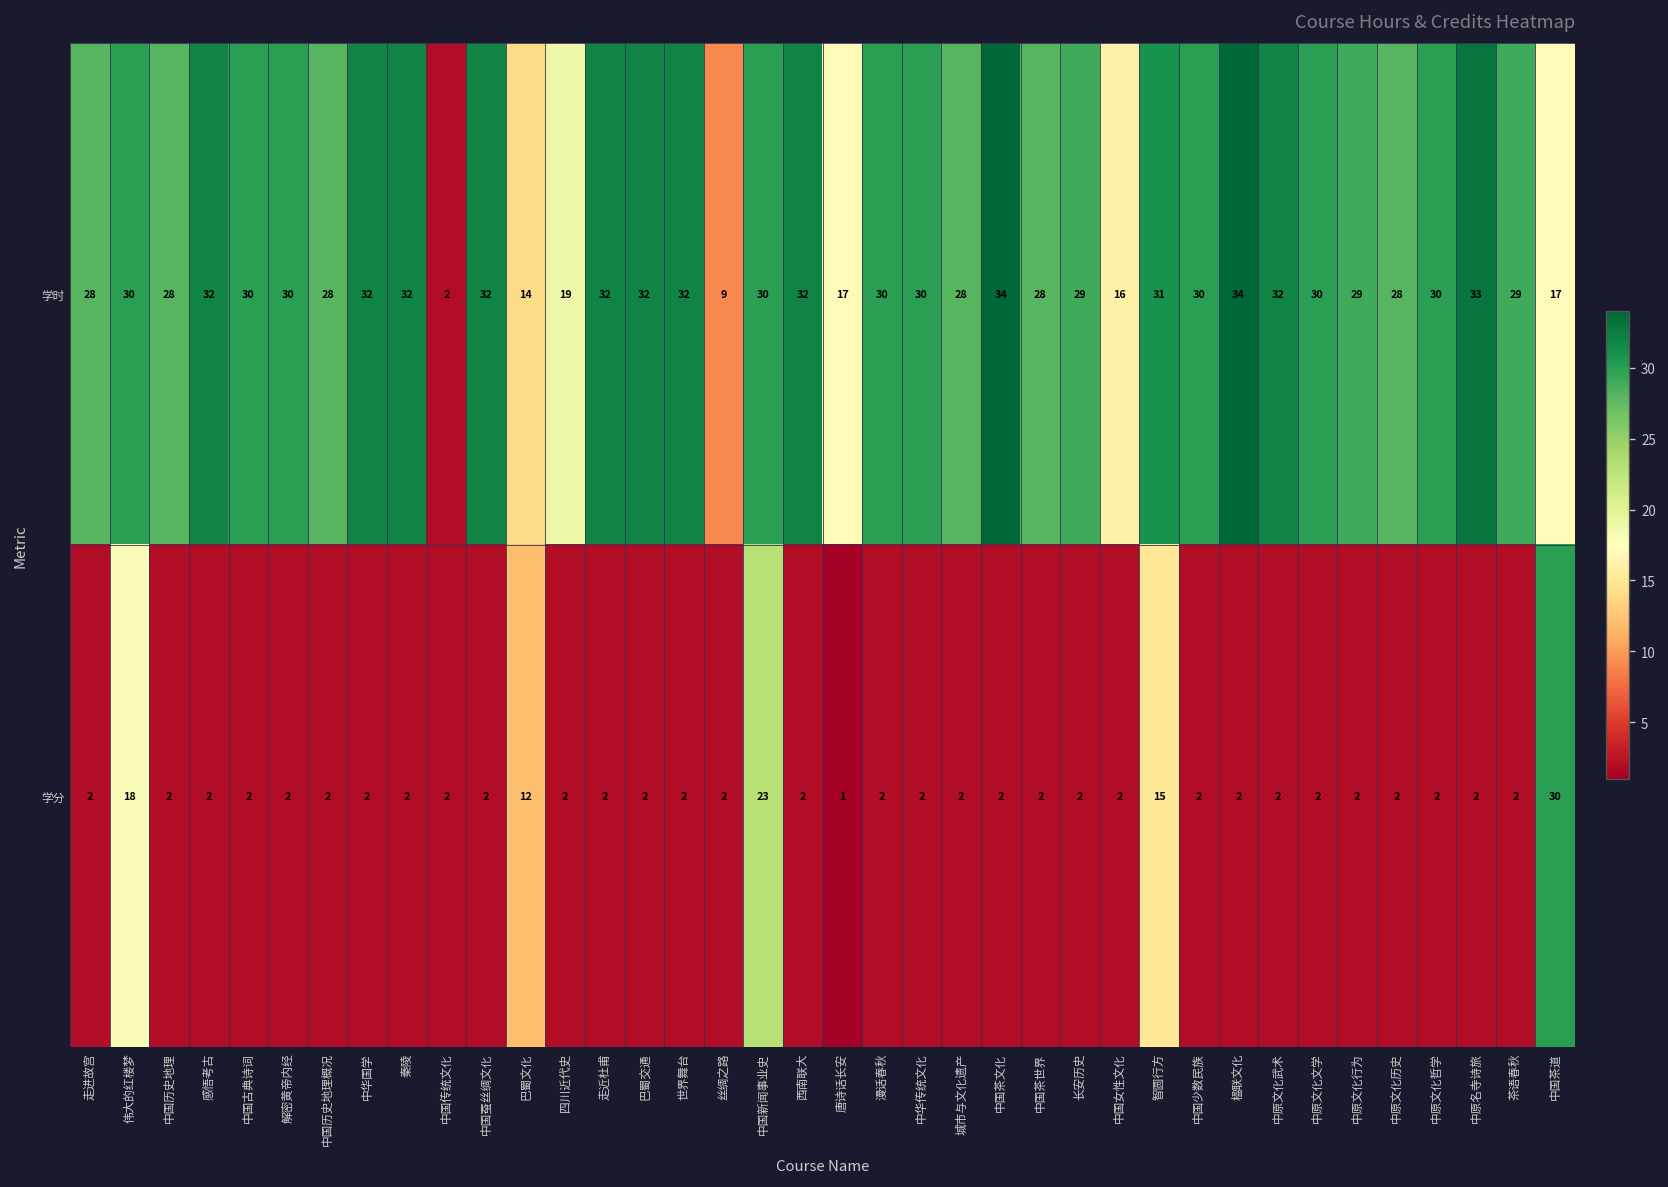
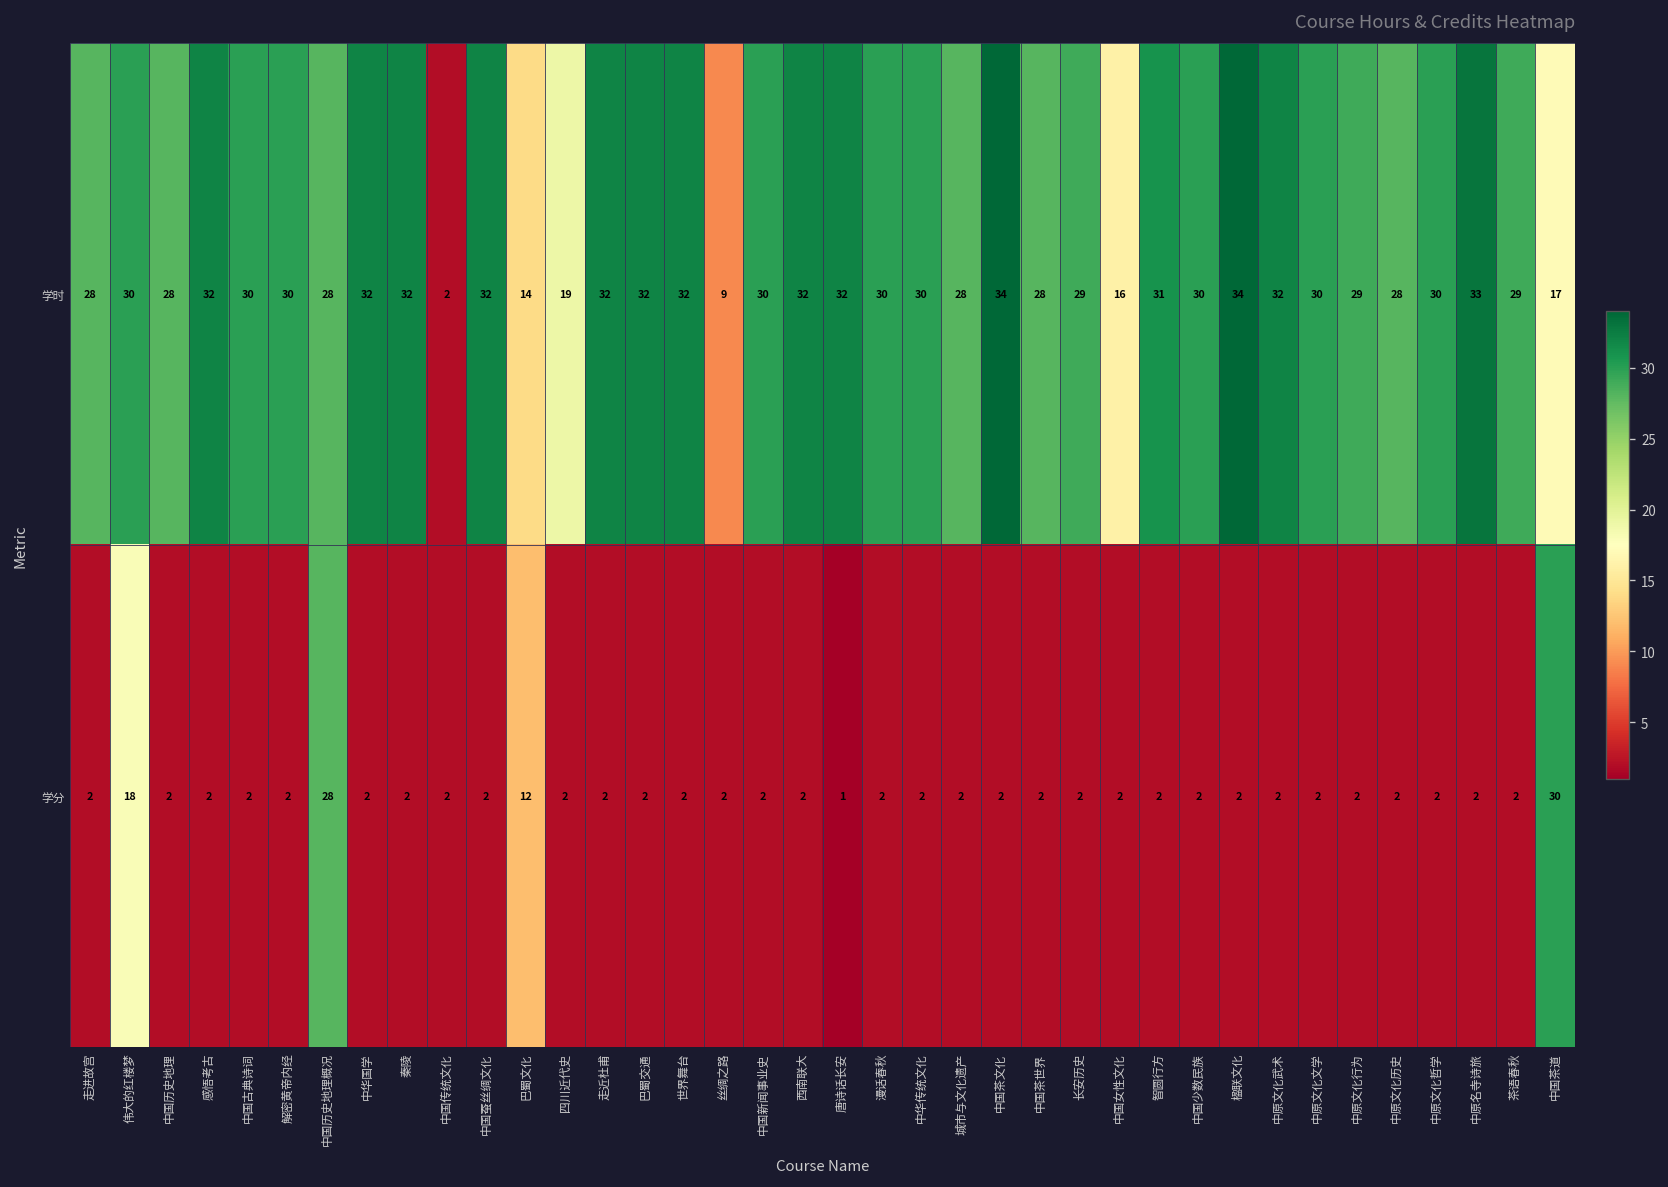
  {
    "学时": {
      "走进故宫": 28,
      "伟大的红楼梦": 30,
      "中国历史地理": 28,
      "感悟考古": 32,
      "中国古典诗词": 30,
      "解密黄帝内经": 30,
      "中国历史地理概况": 28,
      "中华国学": 32,
      "秦陵": 32,
      "中国传统文化": 2,
      "中国蚕丝绸文化": 32,
      "巴蜀文化": 14,
      "四川近代史": 19,
      "走近杜甫": 32,
      "巴蜀交通": 32,
      "世界舞台": 32,
      "丝绸之路": 9,
      "中国新闻事业史": 30,
      "西南联大": 32,
-     "唐诗话长安": 17,
+     "唐诗话长安": 32,
      "漫话春秋": 30,
      "中华传统文化": 30,
      "城市与文化遗产": 28,
      "中国茶文化": 34,
      "中国茶世界": 28,
      "长安历史": 29,
      "中国女性文化": 16,
      "智圆行方": 31,
      "中国少数民族": 30,
      "楹联文化": 34,
      "中原文化武术": 32,
      "中原文化文学": 30,
      "中原文化行为": 29,
      "中原文化历史": 28,
      "中原文化哲学": 30,
      "中原名寺诗旅": 33,
      "茶语春秋": 29,
      "中国茶道": 17
    },
    "学分": {
      "走进故宫": 2,
      "伟大的红楼梦": 18,
      "中国历史地理": 2,
      "感悟考古": 2,
      "中国古典诗词": 2,
      "解密黄帝内经": 2,
-     "中国历史地理概况": 2,
+     "中国历史地理概况": 28,
      "中华国学": 2,
      "秦陵": 2,
      "中国传统文化": 2,
      "中国蚕丝绸文化": 2,
      "巴蜀文化": 12,
      "四川近代史": 2,
      "走近杜甫": 2,
      "巴蜀交通": 2,
      "世界舞台": 2,
      "丝绸之路": 2,
-     "中国新闻事业史": 23,
+     "中国新闻事业史": 2,
      "西南联大": 2,
      "唐诗话长安": 1,
      "漫话春秋": 2,
      "中华传统文化": 2,
      "城市与文化遗产": 2,
      "中国茶文化": 2,
      "中国茶世界": 2,
      "长安历史": 2,
      "中国女性文化": 2,
-     "智圆行方": 15,
+     "智圆行方": 2,
      "中国少数民族": 2,
      "楹联文化": 2,
      "中原文化武术": 2,
      "中原文化文学": 2,
      "中原文化行为": 2,
      "中原文化历史": 2,
      "中原文化哲学": 2,
      "中原名寺诗旅": 2,
      "茶语春秋": 2,
      "中国茶道": 30
    }
  }
